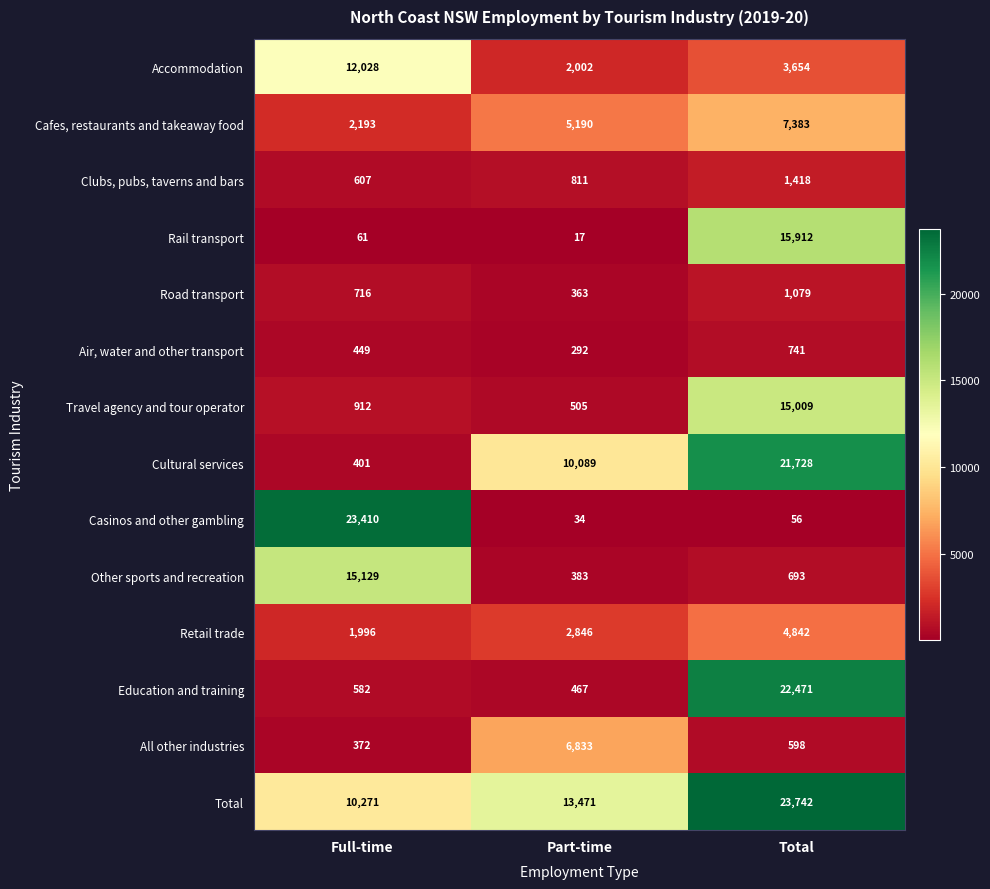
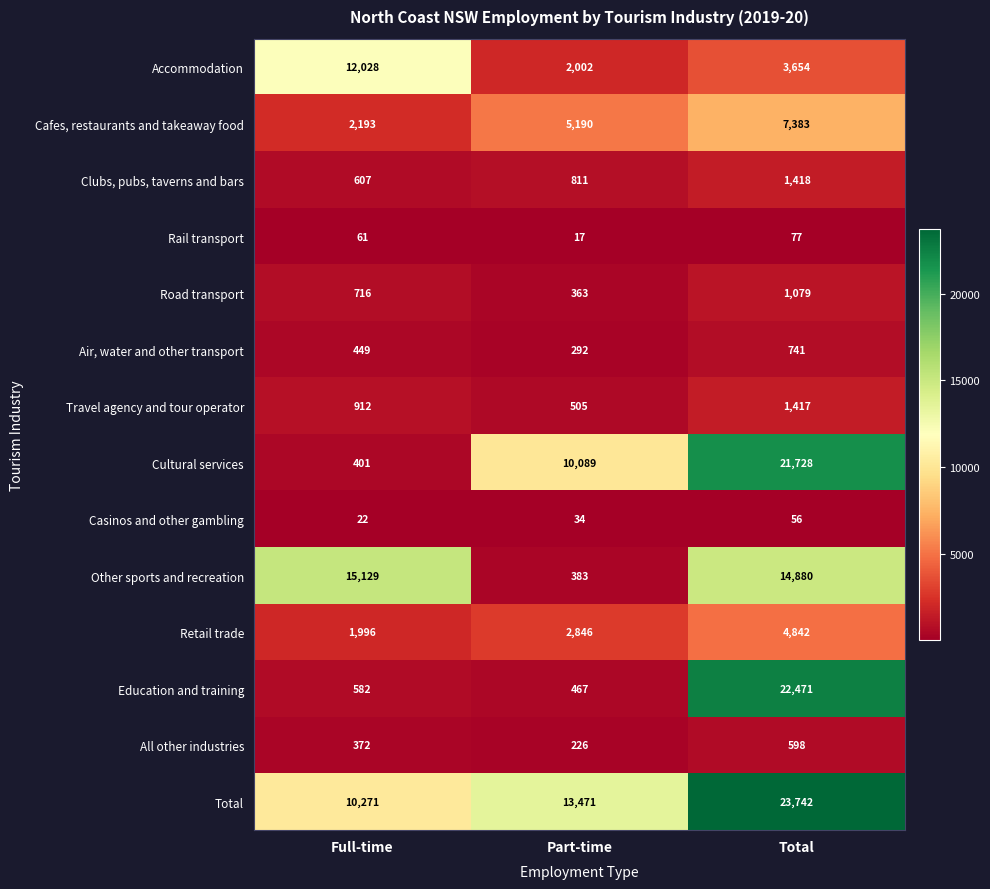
  {
    "Accommodation": {
      "Full-time": "12,028",
      "Part-time": "2,002",
      "Total": "3,654"
    },
    "Cafes, restaurants and takeaway food": {
      "Full-time": "2,193",
      "Part-time": "5,190",
      "Total": "7,383"
    },
    "Clubs, pubs, taverns and bars": {
      "Full-time": "607",
      "Part-time": "811",
      "Total": "1,418"
    },
    "Rail transport": {
      "Full-time": "61",
      "Part-time": "17",
-     "Total": "15,912"
+     "Total": "77"
    },
    "Road transport": {
      "Full-time": "716",
      "Part-time": "363",
      "Total": "1,079"
    },
    "Air, water and other transport": {
      "Full-time": "449",
      "Part-time": "292",
      "Total": "741"
    },
    "Travel agency and tour operator": {
      "Full-time": "912",
      "Part-time": "505",
-     "Total": "15,009"
+     "Total": "1,417"
    },
    "Cultural services": {
      "Full-time": "401",
      "Part-time": "10,089",
      "Total": "21,728"
    },
    "Casinos and other gambling": {
-     "Full-time": "23,410",
+     "Full-time": "22",
      "Part-time": "34",
      "Total": "56"
    },
    "Other sports and recreation": {
      "Full-time": "15,129",
      "Part-time": "383",
-     "Total": "693"
+     "Total": "14,880"
    },
    "Retail trade": {
      "Full-time": "1,996",
      "Part-time": "2,846",
      "Total": "4,842"
    },
    "Education and training": {
      "Full-time": "582",
      "Part-time": "467",
      "Total": "22,471"
    },
    "All other industries": {
      "Full-time": "372",
-     "Part-time": "6,833",
+     "Part-time": "226",
      "Total": "598"
    },
    "Total": {
      "Full-time": "10,271",
      "Part-time": "13,471",
      "Total": "23,742"
    }
  }
